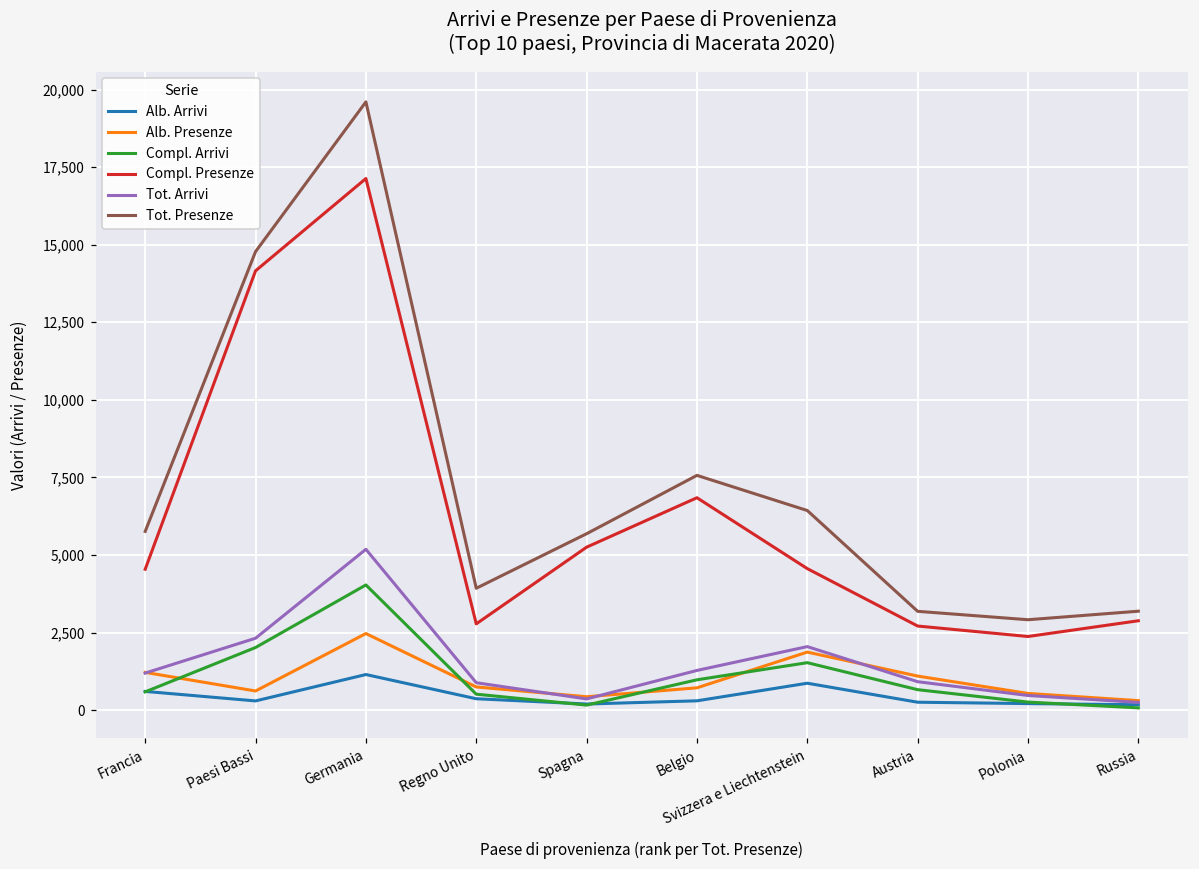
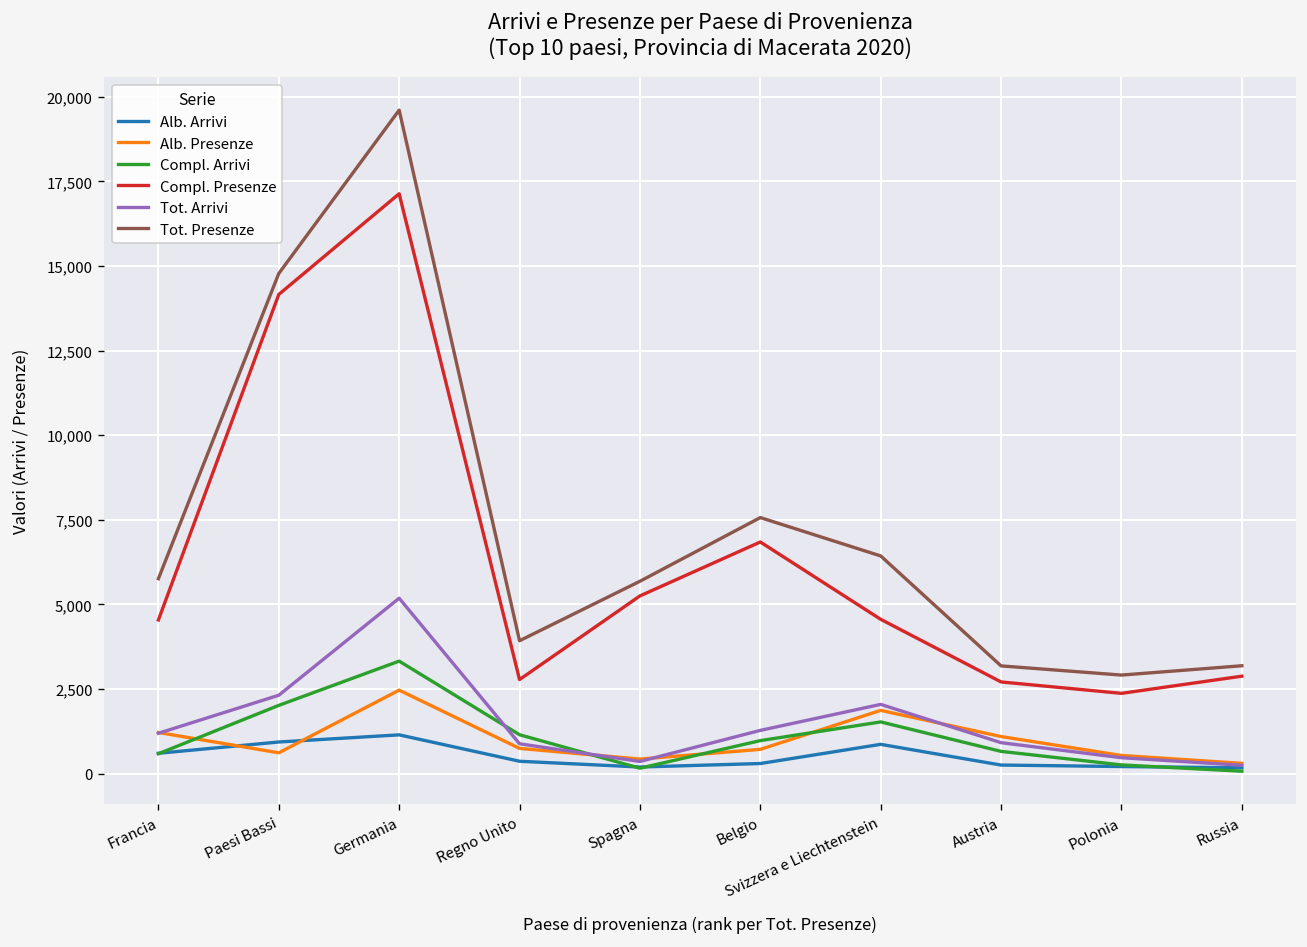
  {
    "Alb. Arrivi": {
-     "Paesi Bassi": "300",
+     "Paesi Bassi": "900",
      "Germania": "1,100",
      "Regno Unito": "400",
      "Belgio": "300",
      "Svizzera e Liechtenstein": "900",
      "Austria": "300"
    },
    "Alb. Presenze": {
      "Paesi Bassi": "600",
      "Germania": "2,500",
      "Regno Unito": "700",
      "Belgio": "700",
      "Svizzera e Liechtenstein": "1,900",
      "Austria": "1,100"
    },
    "Compl. Arrivi": {
      "Paesi Bassi": "2,000",
-     "Germania": "4,000",
-     "Regno Unito": "500",
+     "Germania": "3,300",
+     "Regno Unito": "1,200",
      "Belgio": "1,000",
      "Svizzera e Liechtenstein": "1,500",
      "Austria": "700",
      "Russia": "100"
    },
    "Compl. Presenze": {
      "Francia": "4,500",
      "Paesi Bassi": "14,200",
      "Germania": "17,100",
      "Regno Unito": "2,800",
      "Spagna": "5,300",
      "Belgio": "6,800",
      "Svizzera e Liechtenstein": "4,600",
      "Austria": "2,700",
      "Polonia": "2,400",
      "Russia": "2,900"
    },
    "Tot. Arrivi": {
      "Paesi Bassi": "2,300",
      "Germania": "5,200",
      "Regno Unito": "900",
      "Belgio": "1,300",
      "Svizzera e Liechtenstein": "2,000",
      "Austria": "900"
    },
    "Tot. Presenze": {
      "Francia": "5,800",
      "Paesi Bassi": "14,800",
      "Germania": "19,600",
      "Regno Unito": "3,900",
      "Spagna": "5,700",
      "Belgio": "7,600",
      "Svizzera e Liechtenstein": "6,400",
      "Austria": "3,200",
      "Polonia": "2,900",
      "Russia": "3,200"
    }
  }
